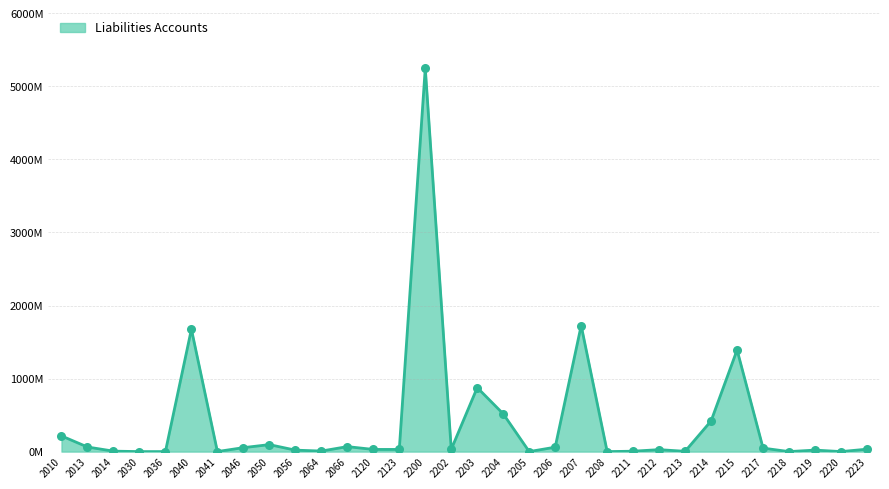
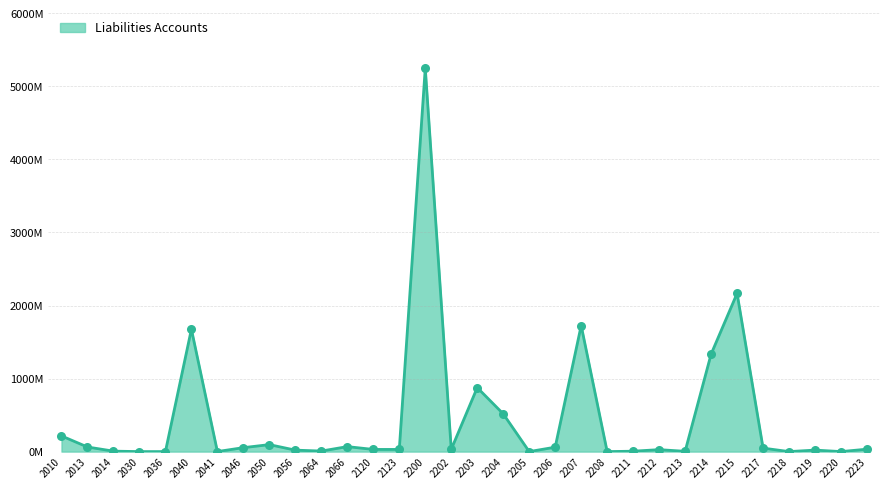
  {
    "2010": 200000000,
    "2013": 100000000,
    "2014": 0,
    "2030": 0,
    "2036": 0,
    "2040": 1700000000,
    "2041": 0,
    "2046": 100000000,
    "2050": 100000000,
    "2056": 0,
    "2064": 0,
    "2066": 100000000,
    "2120": 0,
    "2123": 0,
    "2200": 5300000000,
    "2202": 0,
    "2203": 900000000,
    "2204": 500000000,
    "2205": 0,
    "2206": 100000000,
    "2207": 1700000000,
    "2208": 0,
    "2211": 0,
    "2212": 0,
    "2213": 0,
-   "2214": 400000000,
-   "2215": 1400000000,
+   "2214": 1300000000,
+   "2215": 2200000000,
    "2217": 0,
    "2218": 0,
    "2219": 0,
    "2220": 0,
    "2223": 0
  }
